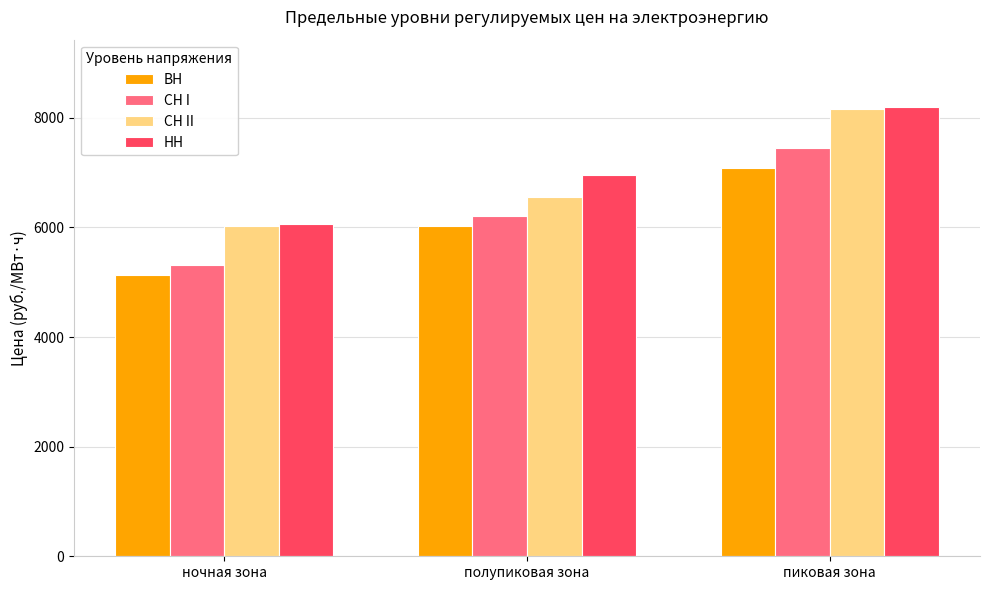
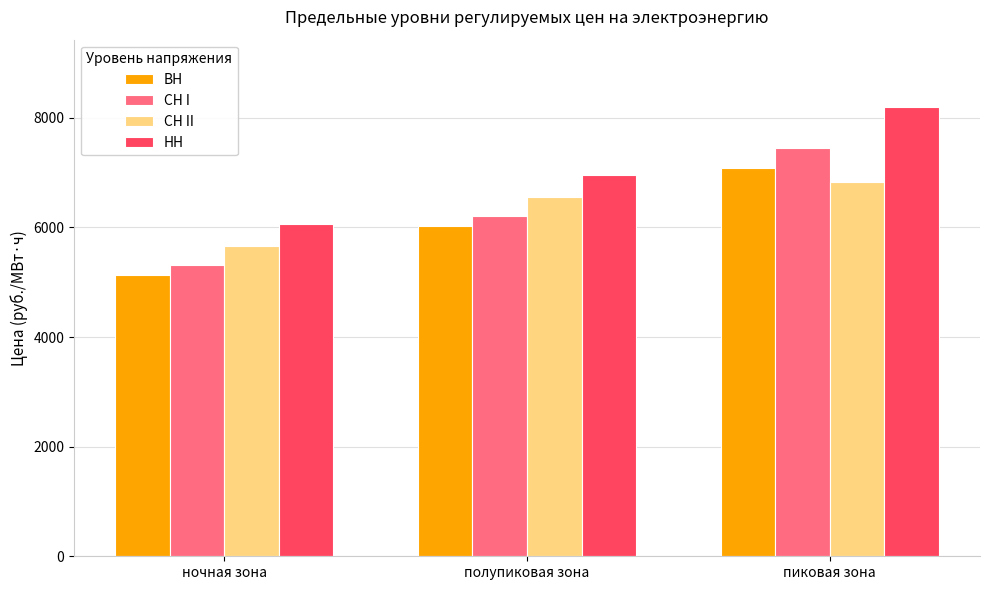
  {
    "ВН": {
      "ночная зона": 5100,
      "полупиковая зона": 6000,
      "пиковая зона": 7100
    },
    "СН II": {
-     "ночная зона": 6000,
+     "ночная зона": 5700,
      "полупиковая зона": 6600,
-     "пиковая зона": 8200
+     "пиковая зона": 6800
    }
  }
